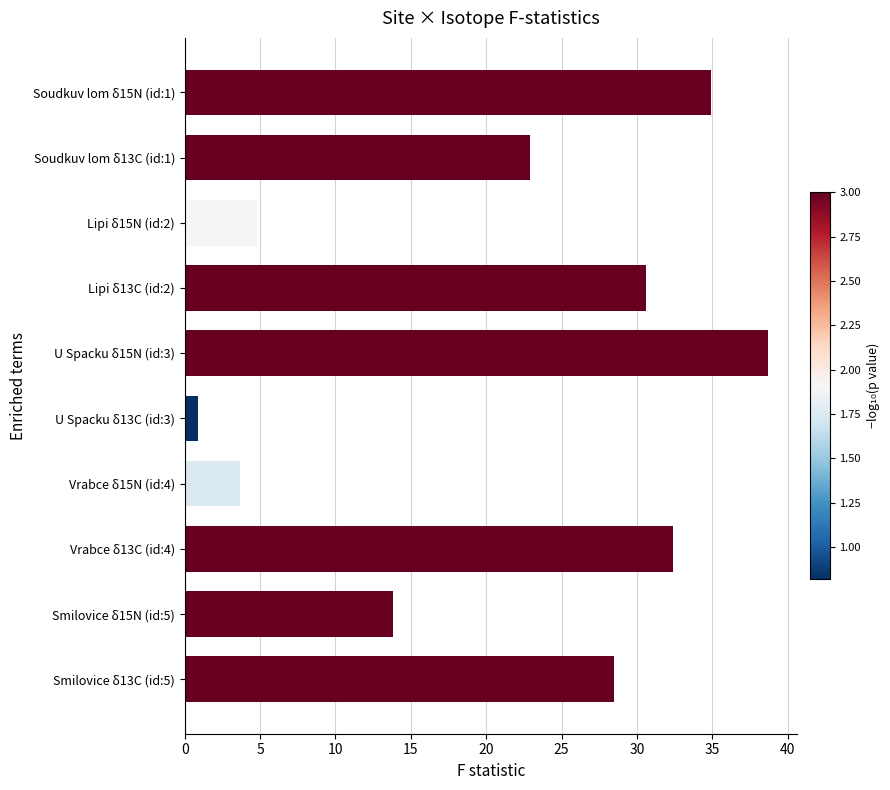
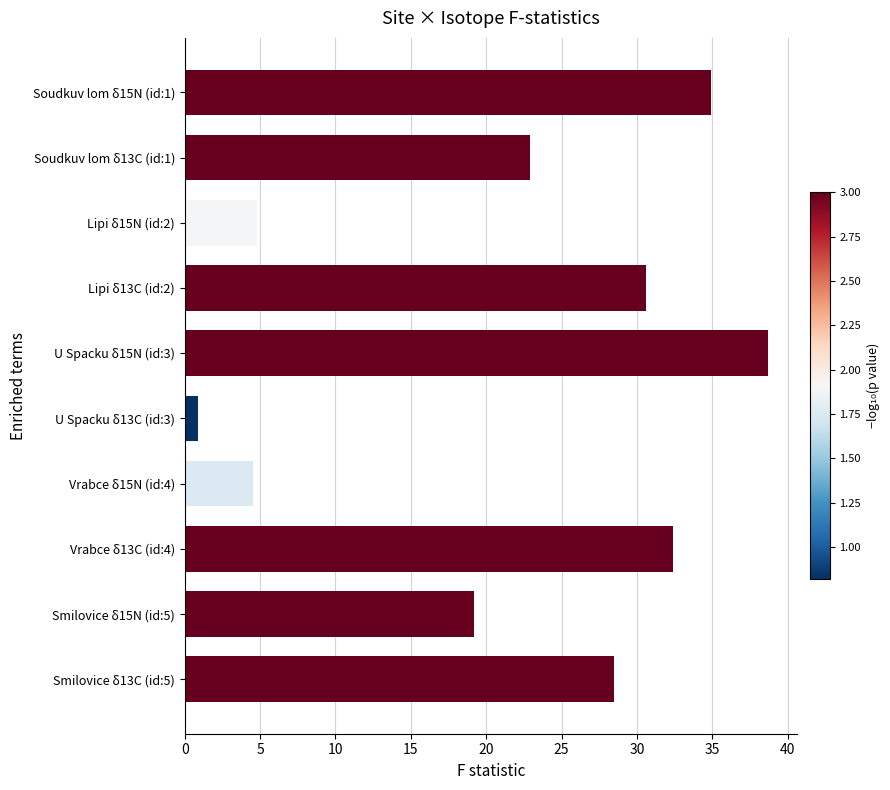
  {
    "Soudkuv lom δ15N (id:1)": 34.9,
    "Soudkuv lom δ13C (id:1)": 22.9,
    "Lipi δ15N (id:2)": 4.8,
    "Lipi δ13C (id:2)": 30.6,
    "U Spacku δ15N (id:3)": 38.7,
    "U Spacku δ13C (id:3)": 0.9,
-   "Vrabce δ15N (id:4)": 3.7,
+   "Vrabce δ15N (id:4)": 4.5,
    "Vrabce δ13C (id:4)": 32.4,
-   "Smilovice δ15N (id:5)": 13.8,
+   "Smilovice δ15N (id:5)": 19.2,
    "Smilovice δ13C (id:5)": 28.5
  }
